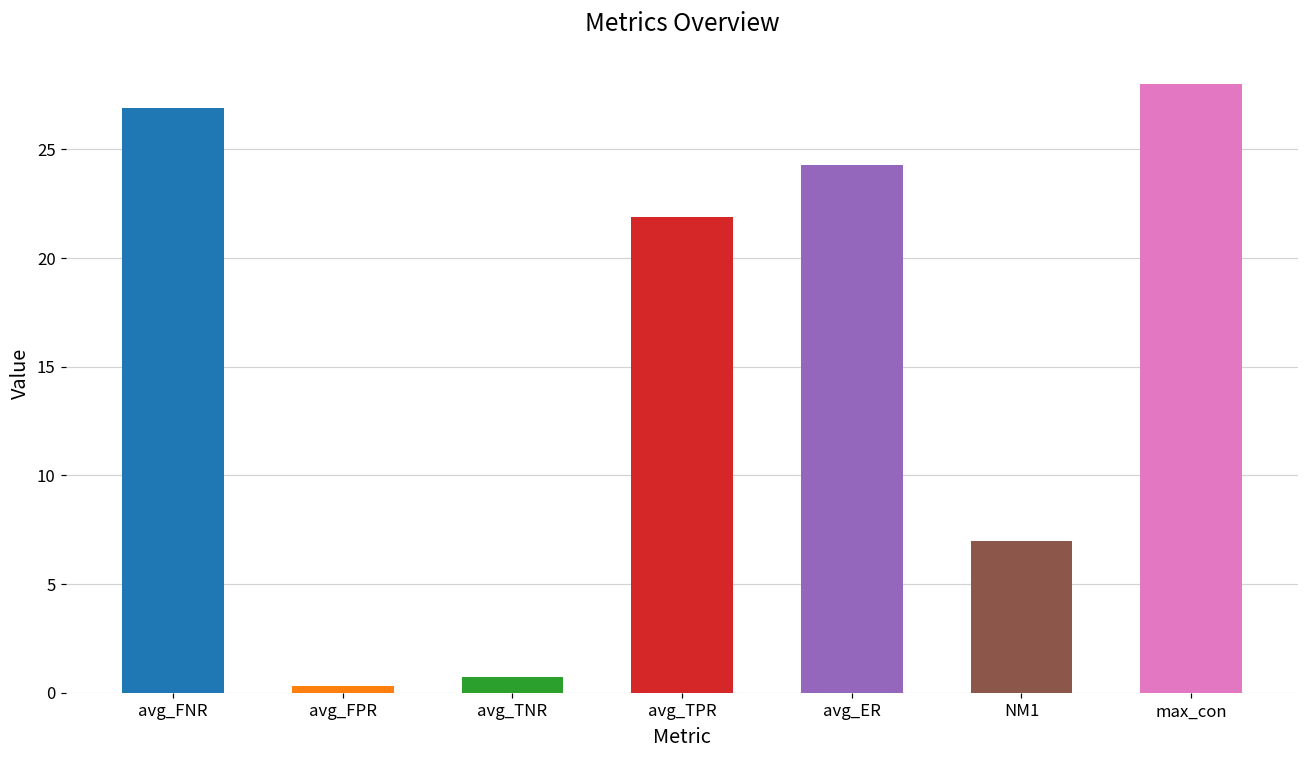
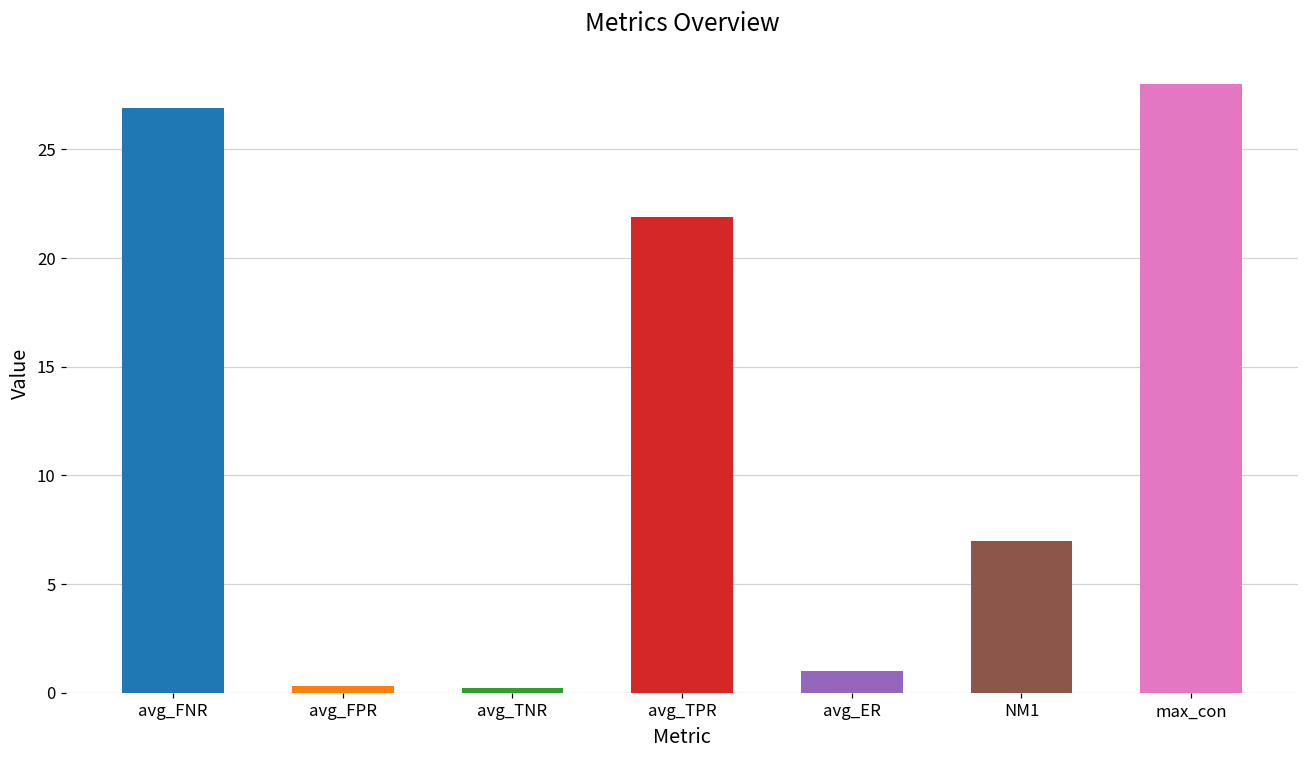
  {
    "avg_FNR": 26.9,
    "avg_FPR": 0.3,
-   "avg_TNR": 0.7,
+   "avg_TNR": 0.2,
    "avg_TPR": 21.9,
-   "avg_ER": 24.3,
+   "avg_ER": 1.0,
    "NM1": 7.0,
    "max_con": 28.0
  }
